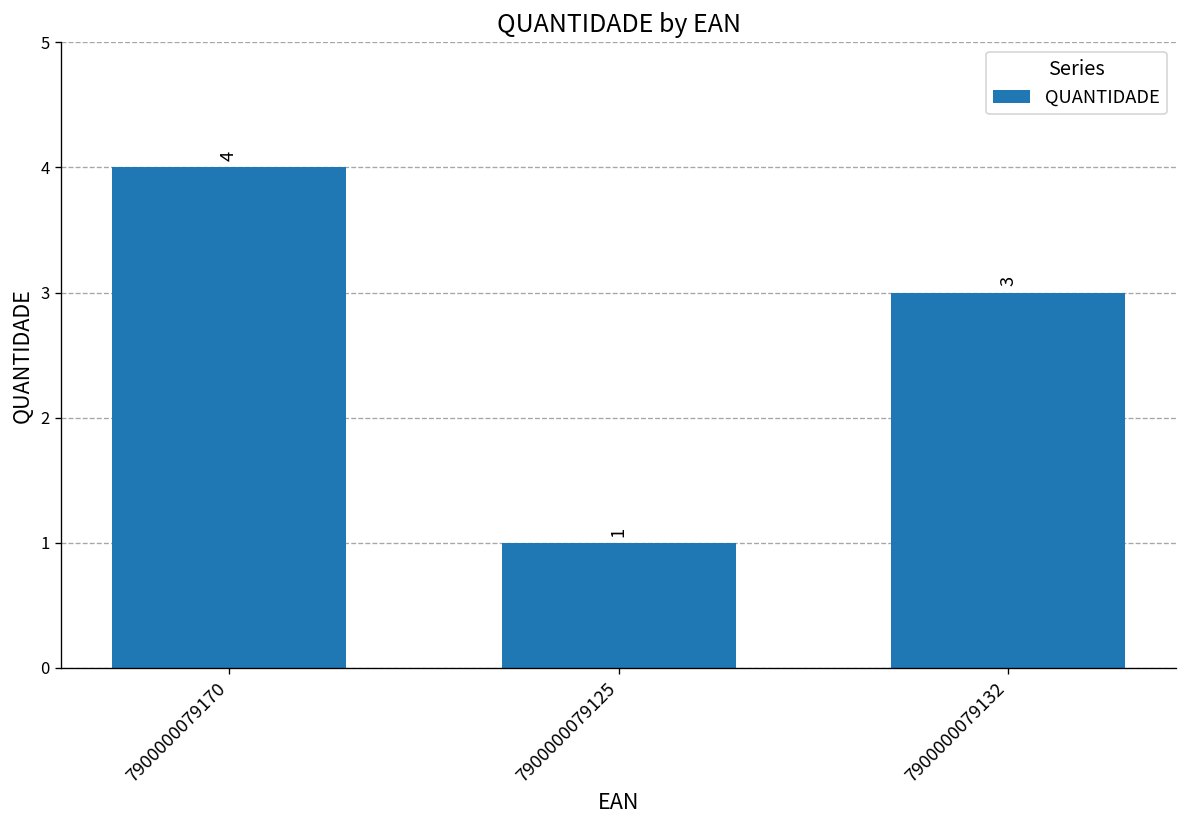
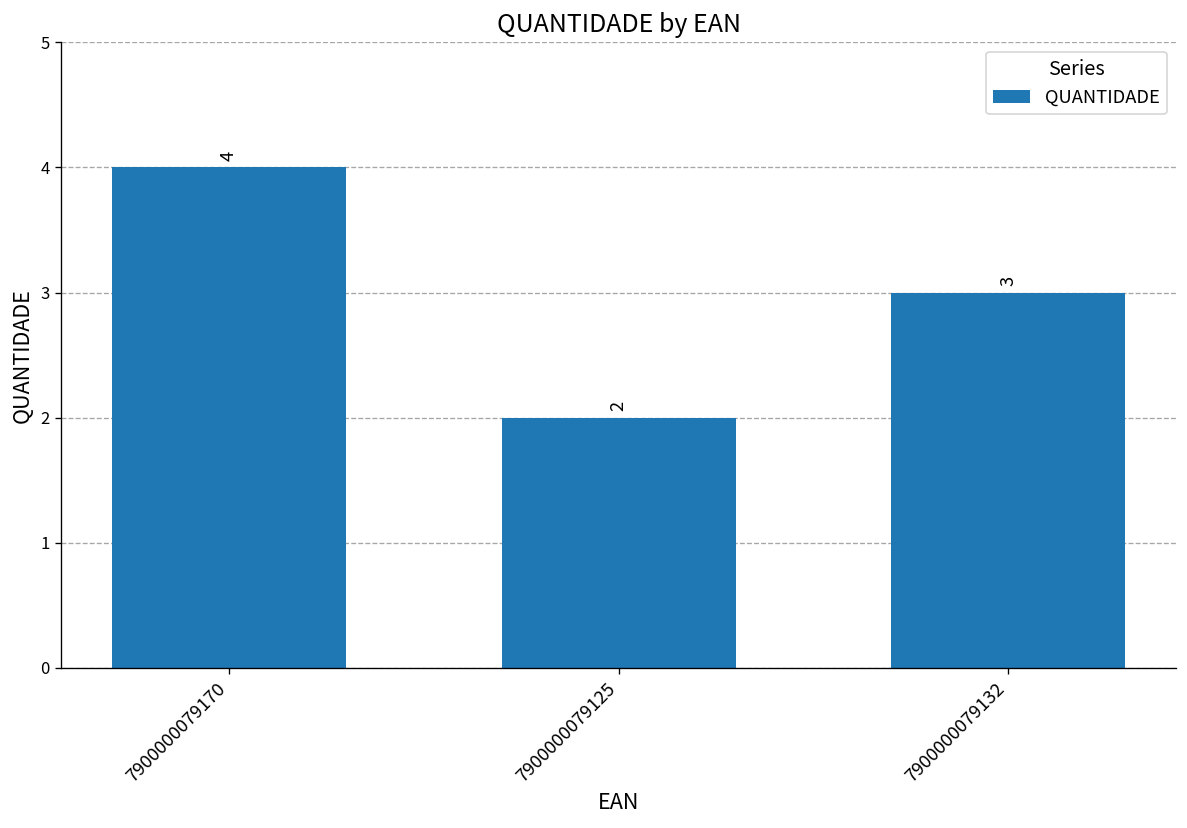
  {
    "7900000079170": 4,
-   "7900000079125": 1,
+   "7900000079125": 2,
    "7900000079132": 3
  }
